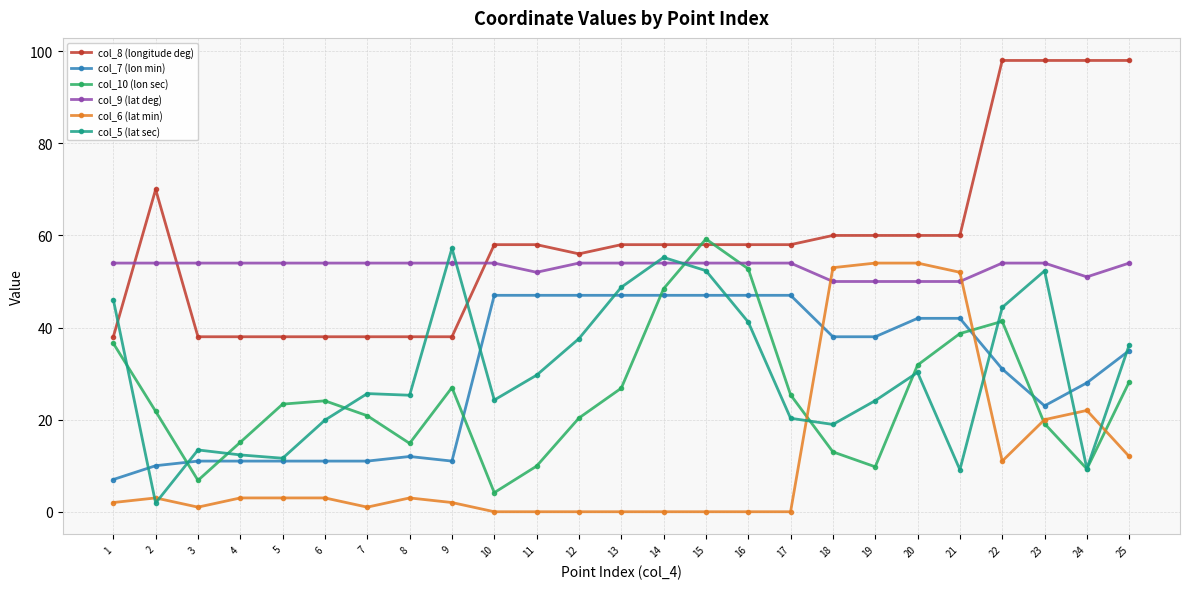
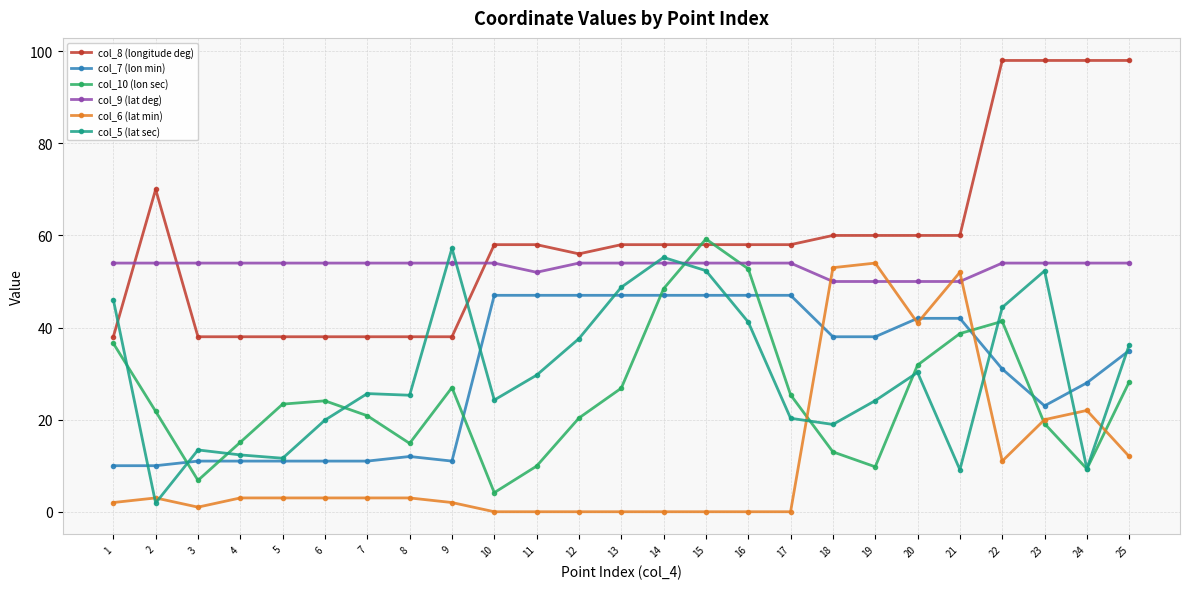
  {
    "col_8 (longitude deg)": {
      "1": 38,
      "2": 70,
      "3": 38,
      "4": 38,
      "5": 38,
      "6": 38,
      "7": 38,
      "8": 38,
      "9": 38,
      "10": 58,
      "11": 58,
      "12": 56,
      "13": 58,
      "14": 58,
      "15": 58,
      "16": 58,
      "17": 58,
      "18": 60,
      "19": 60,
      "20": 60,
      "21": 60,
      "22": 98,
      "23": 98,
      "24": 98,
      "25": 98
    },
    "col_7 (lon min)": {
-     "1": 7,
+     "1": 10,
      "2": 10,
      "3": 11,
      "4": 11,
      "5": 11,
      "6": 11,
      "7": 11,
      "8": 12,
      "9": 11,
      "10": 47,
      "11": 47,
      "12": 47,
      "13": 47,
      "14": 47,
      "15": 47,
      "16": 47,
      "17": 47,
      "18": 38,
      "19": 38,
      "20": 42,
      "21": 42,
      "22": 31,
      "23": 23,
      "24": 28,
      "25": 35
    },
    "col_9 (lat deg)": {
      "1": 54,
      "2": 54,
      "3": 54,
      "4": 54,
      "5": 54,
      "6": 54,
      "7": 54,
      "8": 54,
      "9": 54,
      "10": 54,
      "11": 52,
      "12": 54,
      "13": 54,
      "14": 54,
      "15": 54,
      "16": 54,
      "17": 54,
      "18": 50,
      "19": 50,
      "20": 50,
      "21": 50,
      "22": 54,
      "23": 54,
-     "24": 51,
+     "24": 54,
      "25": 54
    },
    "col_6 (lat min)": {
      "1": 2,
      "2": 3,
      "3": 1,
      "4": 3,
      "5": 3,
      "6": 3,
-     "7": 1,
+     "7": 3,
      "8": 3,
      "9": 2,
      "10": 0,
      "11": 0,
      "12": 0,
      "13": 0,
      "14": 0,
      "15": 0,
      "16": 0,
      "17": 0,
      "18": 53,
      "19": 54,
-     "20": 54,
+     "20": 41,
      "21": 52,
      "22": 11,
      "23": 20,
      "24": 22,
      "25": 12
    }
  }
